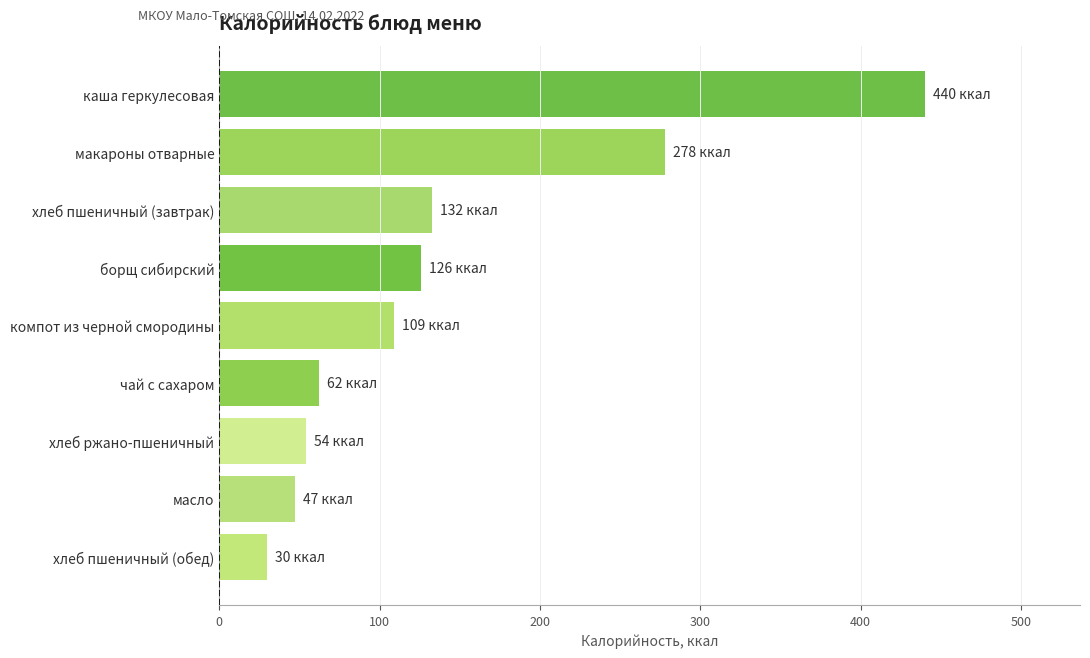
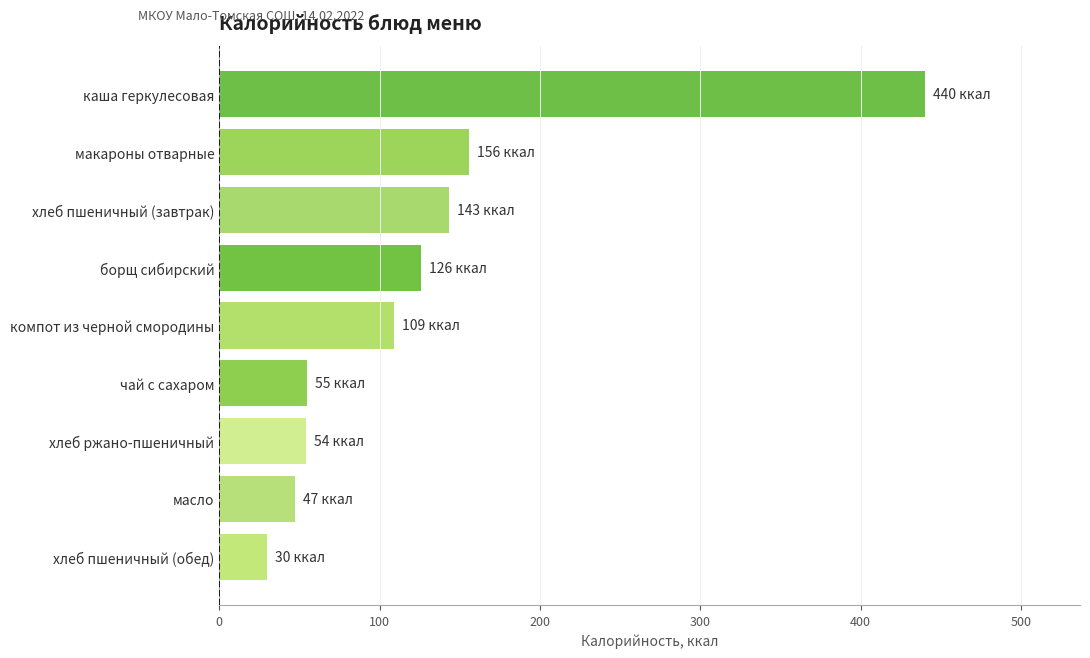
  {
    "каша геркулесовая": 440,
-   "макароны отварные": 278,
-   "хлеб пшеничный (завтрак)": 132,
+   "макароны отварные": 156,
+   "хлеб пшеничный (завтрак)": 143,
    "борщ сибирский": 126,
    "компот из черной смородины": 109,
-   "чай с сахаром": 62,
+   "чай с сахаром": 55,
    "хлеб ржано-пшеничный": 54,
    "масло": 47,
    "хлеб пшеничный (обед)": 30
  }
